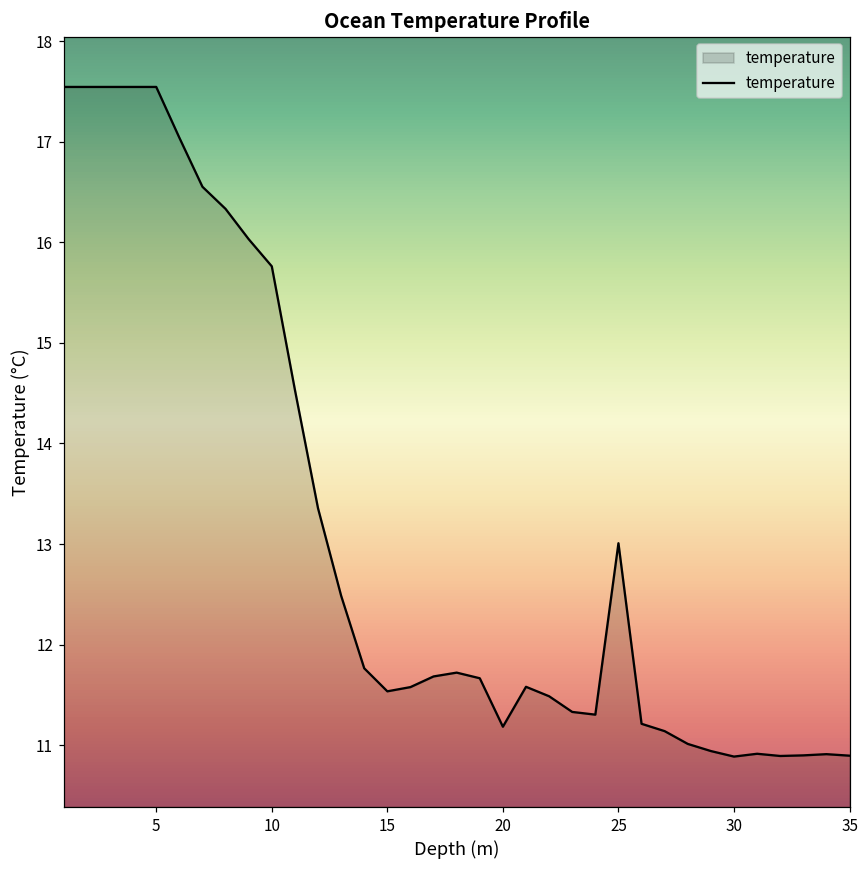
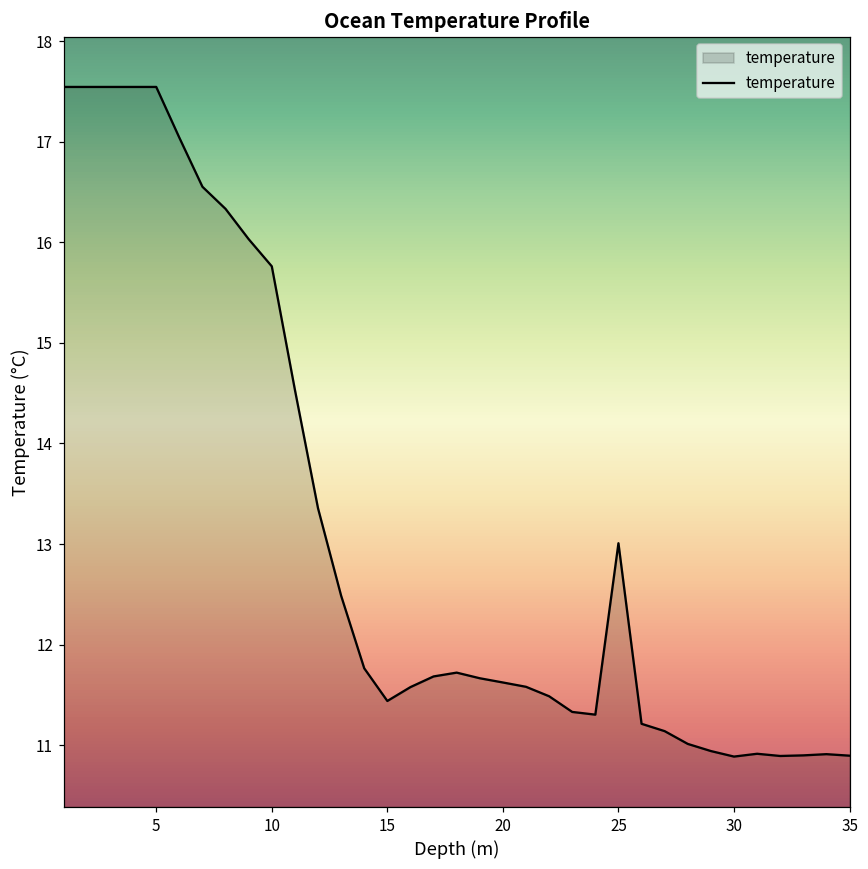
  {
    "5": 17.5,
    "10": 15.8,
-   "15": 11.5,
-   "20": 11.2,
+   "15": 11.4,
+   "20": 11.6,
    "25": 13.0,
    "30": 10.9,
    "35": 10.9
  }
